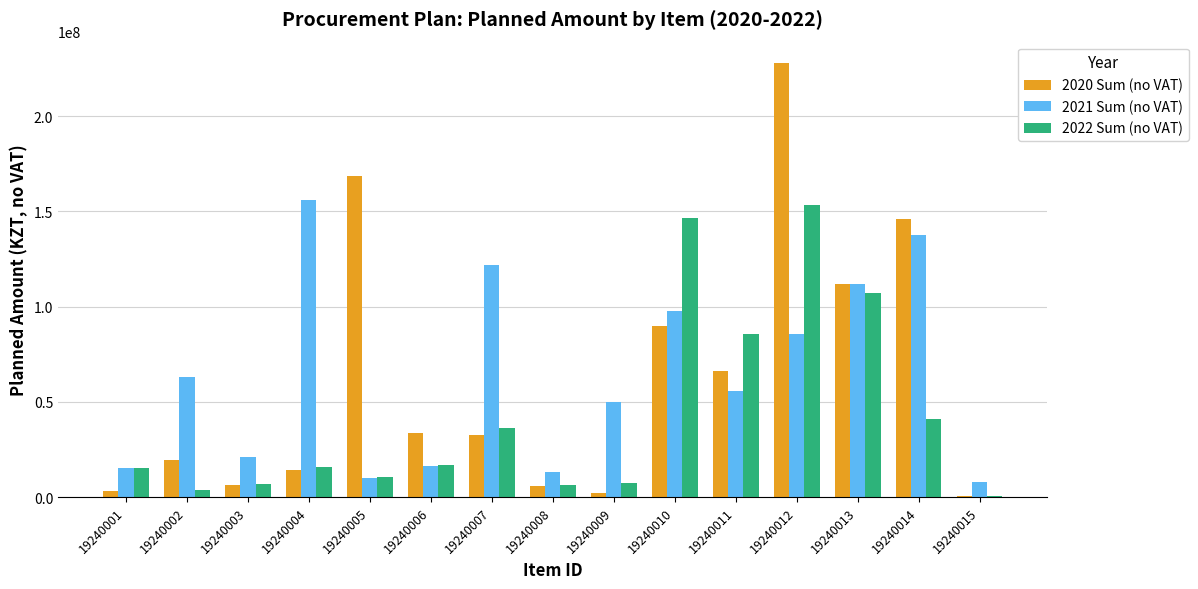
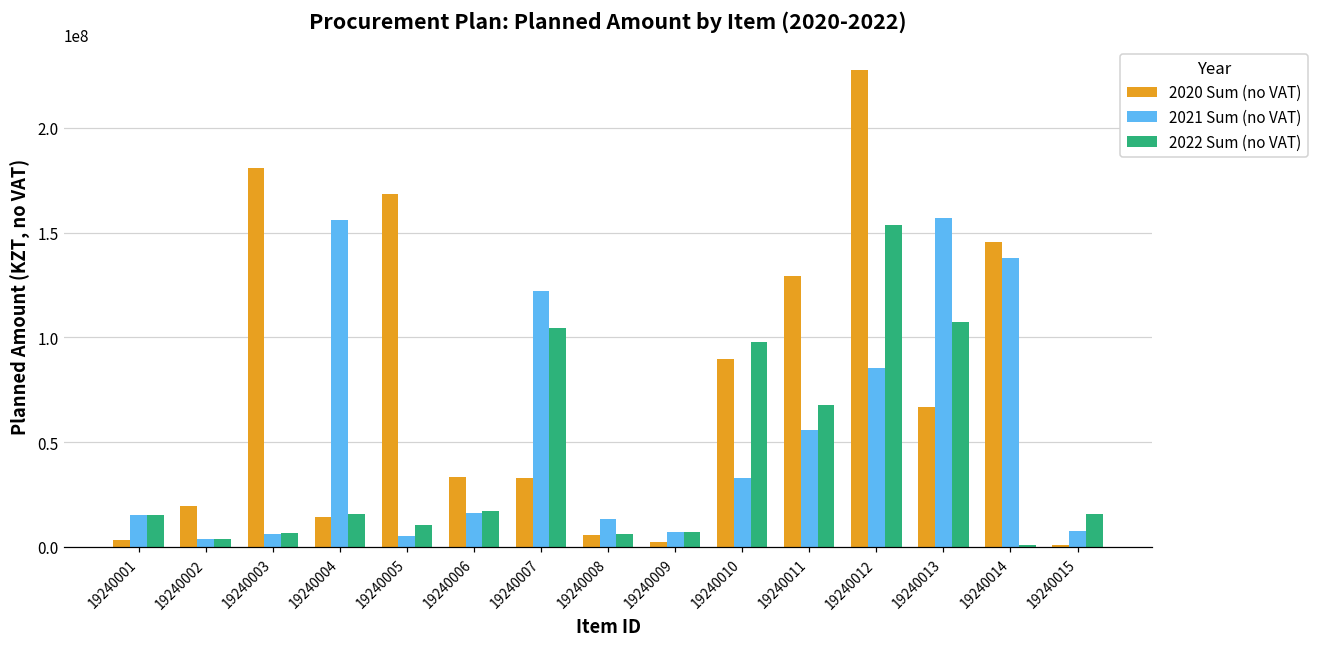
  {
    "2020 Sum (no VAT)": {
      "19240001": 3000000,
      "19240002": 20000000,
-     "19240003": 6000000,
+     "19240003": 181000000,
      "19240004": 14000000,
      "19240005": 169000000,
      "19240006": 33000000,
      "19240007": 33000000,
      "19240008": 6000000,
      "19240009": 2000000,
      "19240010": 90000000,
-     "19240011": 66000000,
+     "19240011": 129000000,
      "19240012": 228000000,
-     "19240013": 112000000,
+     "19240013": 67000000,
      "19240014": 146000000
    },
    "2021 Sum (no VAT)": {
      "19240001": 15000000,
-     "19240002": 63000000,
-     "19240003": 21000000,
+     "19240002": 4000000,
+     "19240003": 6000000,
      "19240004": 156000000,
-     "19240005": 10000000,
+     "19240005": 5000000,
      "19240006": 16000000,
      "19240007": 122000000,
      "19240008": 13000000,
-     "19240009": 50000000,
-     "19240010": 98000000,
+     "19240009": 7000000,
+     "19240010": 33000000,
      "19240011": 56000000,
      "19240012": 85000000,
-     "19240013": 112000000,
+     "19240013": 157000000,
      "19240014": 138000000,
      "19240015": 8000000
    },
    "2022 Sum (no VAT)": {
      "19240001": 15000000,
      "19240002": 4000000,
      "19240003": 7000000,
      "19240004": 16000000,
      "19240005": 11000000,
      "19240006": 17000000,
-     "19240007": 36000000,
+     "19240007": 104000000,
      "19240008": 6000000,
      "19240009": 7000000,
-     "19240010": 147000000,
-     "19240011": 85000000,
+     "19240010": 98000000,
+     "19240011": 68000000,
      "19240012": 153000000,
      "19240013": 107000000,
-     "19240014": 41000000,
-     "19240015": 1000000
+     "19240014": 1000000,
+     "19240015": 16000000
    }
  }
